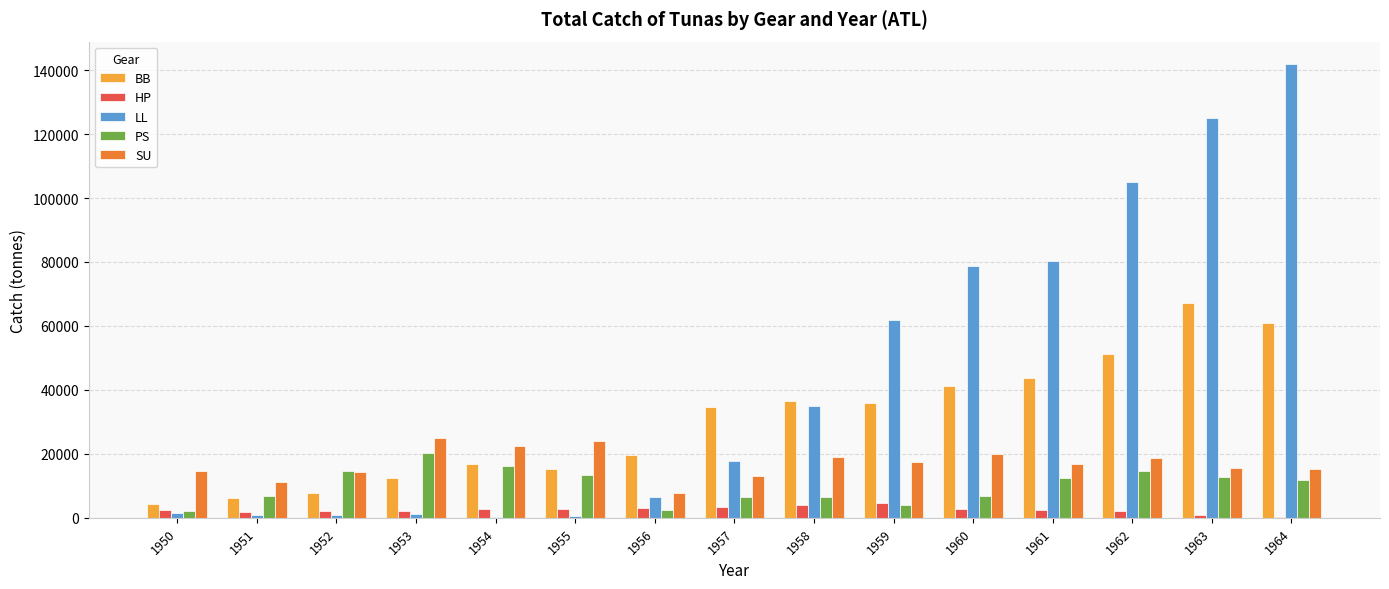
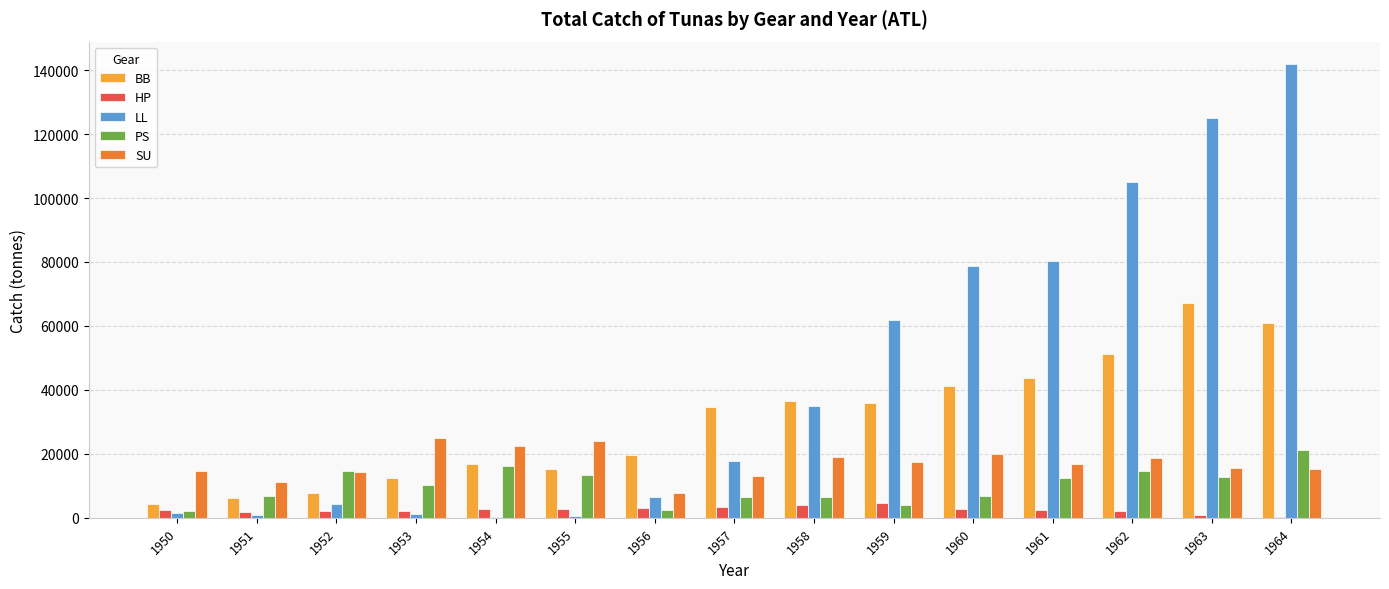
  {
    "LL": {
      "1950": 1000,
      "1951": 1000,
-     "1952": 1000,
+     "1952": 4000,
      "1953": 1000,
      "1956": 6000,
      "1957": 18000,
      "1958": 35000,
      "1959": 62000,
      "1960": 79000,
      "1961": 80000,
      "1962": 105000,
      "1963": 125000,
      "1964": 142000
    },
    "PS": {
      "1950": 2000,
      "1951": 7000,
      "1952": 15000,
-     "1953": 20000,
+     "1953": 10000,
      "1954": 16000,
      "1955": 13000,
      "1956": 3000,
      "1957": 6000,
      "1958": 7000,
      "1959": 4000,
      "1960": 7000,
      "1961": 12000,
      "1962": 15000,
      "1963": 13000,
-     "1964": 12000
+     "1964": 21000
    }
  }
